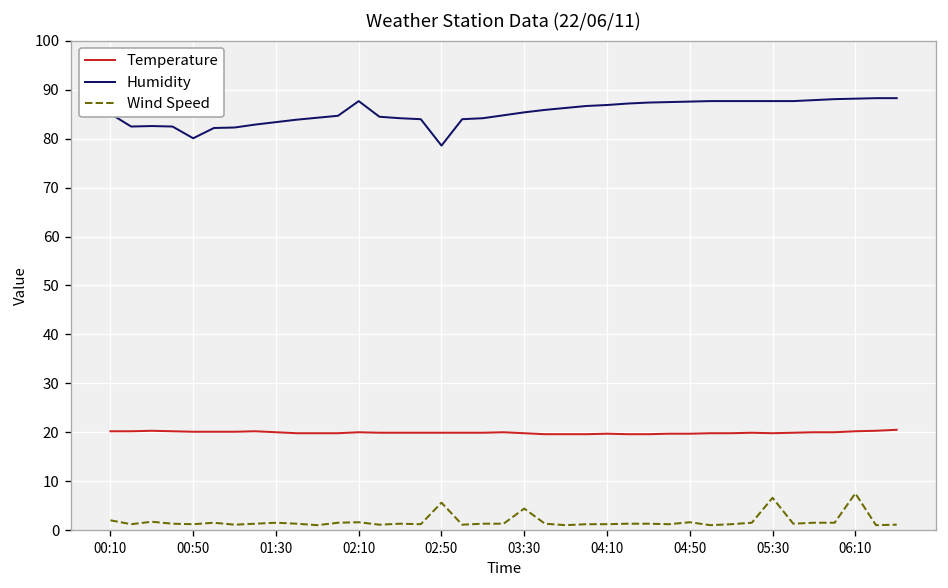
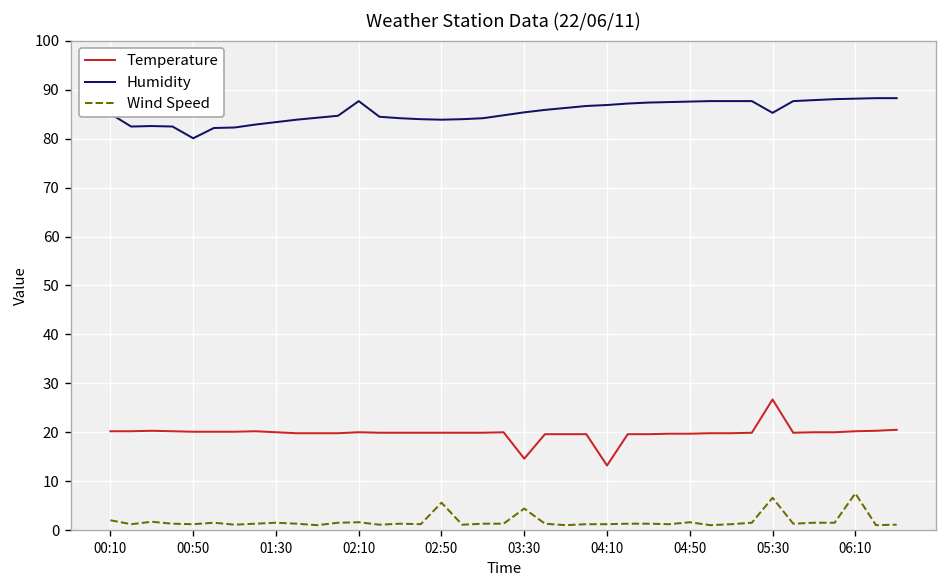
  {
    "Temperature": {
      "00:10": 20,
      "00:50": 20,
      "01:30": 20,
      "02:10": 20,
      "02:50": 20,
-     "03:30": 20,
-     "04:10": 20,
+     "03:30": 15,
+     "04:10": 13,
      "04:50": 20,
-     "05:30": 20,
+     "05:30": 27,
      "06:10": 20
    },
    "Humidity": {
      "00:50": 80,
      "01:30": 83,
      "02:10": 88,
-     "02:50": 79,
+     "02:50": 84,
      "03:30": 85,
      "04:10": 87,
      "04:50": 88,
-     "05:30": 88,
+     "05:30": 85,
      "06:10": 88
    },
    "Wind Speed": {
      "00:10": 2,
      "00:50": 1,
      "01:30": 2,
      "02:10": 2,
      "02:50": 6,
      "03:30": 4,
      "04:10": 1,
      "04:50": 2,
      "05:30": 7,
      "06:10": 8
    }
  }
